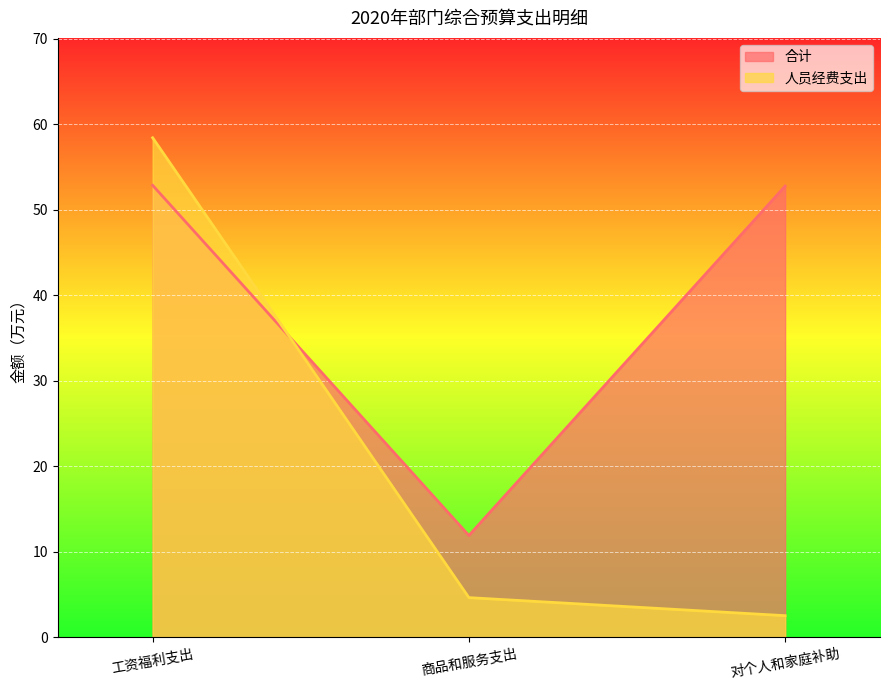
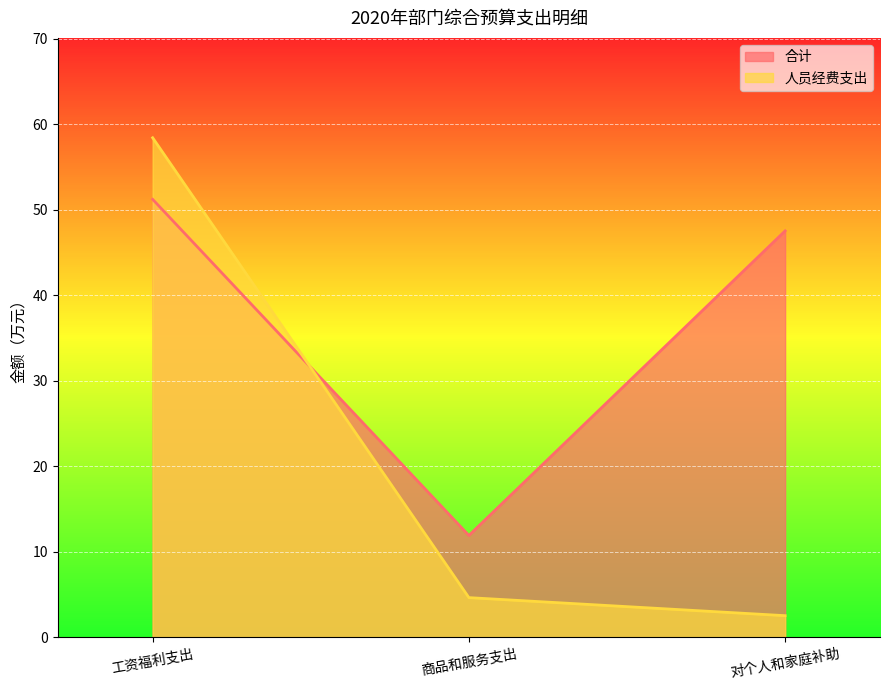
  {
    "合计": {
-     "工资福利支出": 53,
+     "工资福利支出": 51,
      "商品和服务支出": 12,
-     "对个人和家庭补助": 53
+     "对个人和家庭补助": 48
    },
    "人员经费支出": {
      "工资福利支出": 58,
      "商品和服务支出": 5,
      "对个人和家庭补助": 3
    }
  }
